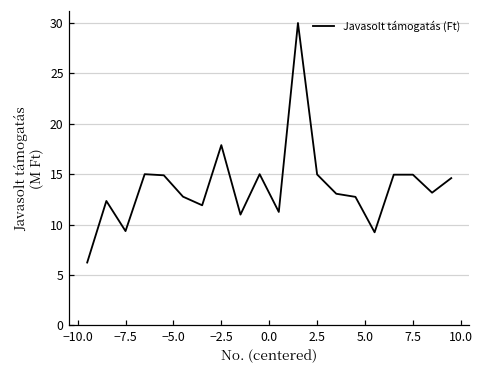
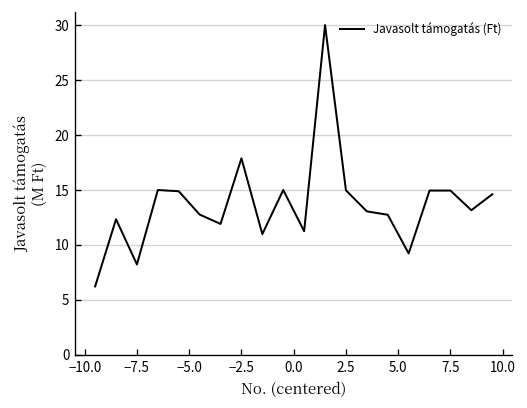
  {
-   "−7.5": 9,
+   "−7.5": 8,
    "−2.5": 18,
    "2.5": 15,
    "7.5": 15
  }
